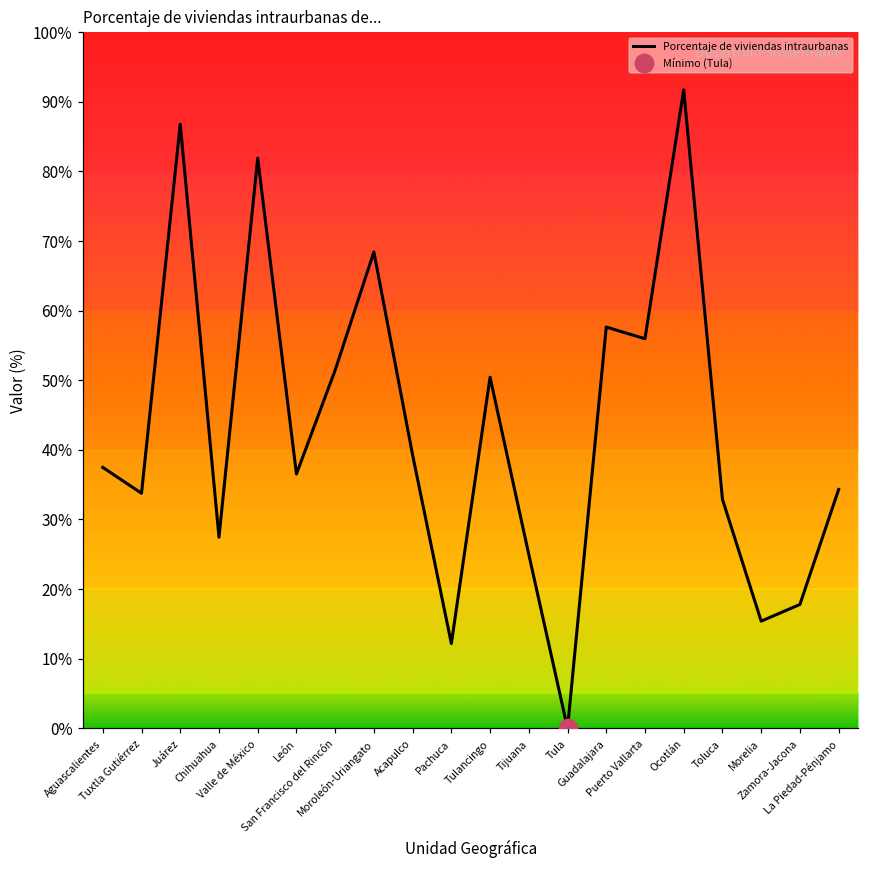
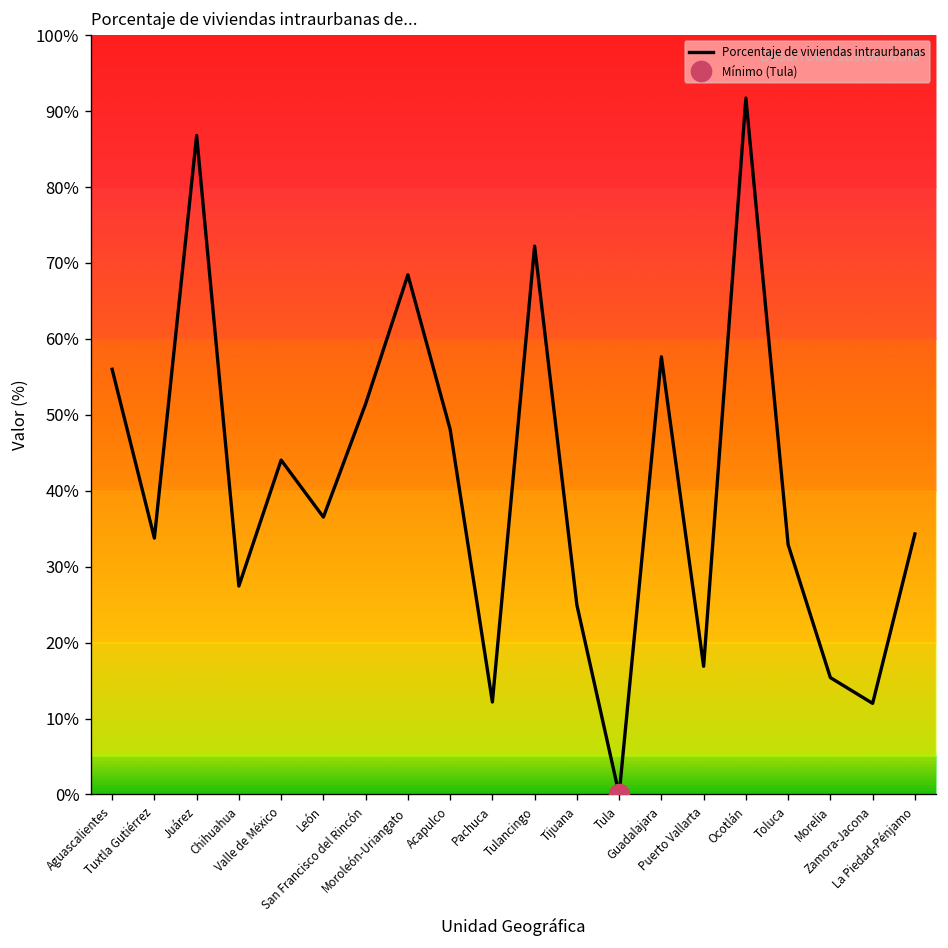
  {
    "Porcentaje de viviendas intraurbanas": {
-     "Aguascalientes": "37%",
+     "Aguascalientes": "56%",
      "Tuxtla Gutiérrez": "34%",
      "Juárez": "87%",
      "Chihuahua": "27%",
-     "Valle de México": "82%",
+     "Valle de México": "44%",
      "León": "37%",
      "San Francisco del Rincón": "51%",
      "Moroleón-Uriangato": "68%",
-     "Acapulco": "39%",
+     "Acapulco": "48%",
      "Pachuca": "12%",
-     "Tulancingo": "50%",
+     "Tulancingo": "72%",
      "Tijuana": "25%",
      "Guadalajara": "58%",
-     "Puerto Vallarta": "56%",
+     "Puerto Vallarta": "17%",
      "Ocotlán": "92%",
      "Toluca": "33%",
      "Morelia": "15%",
-     "Zamora-Jacona": "18%",
+     "Zamora-Jacona": "12%",
      "La Piedad-Pénjamo": "34%"
    }
  }
